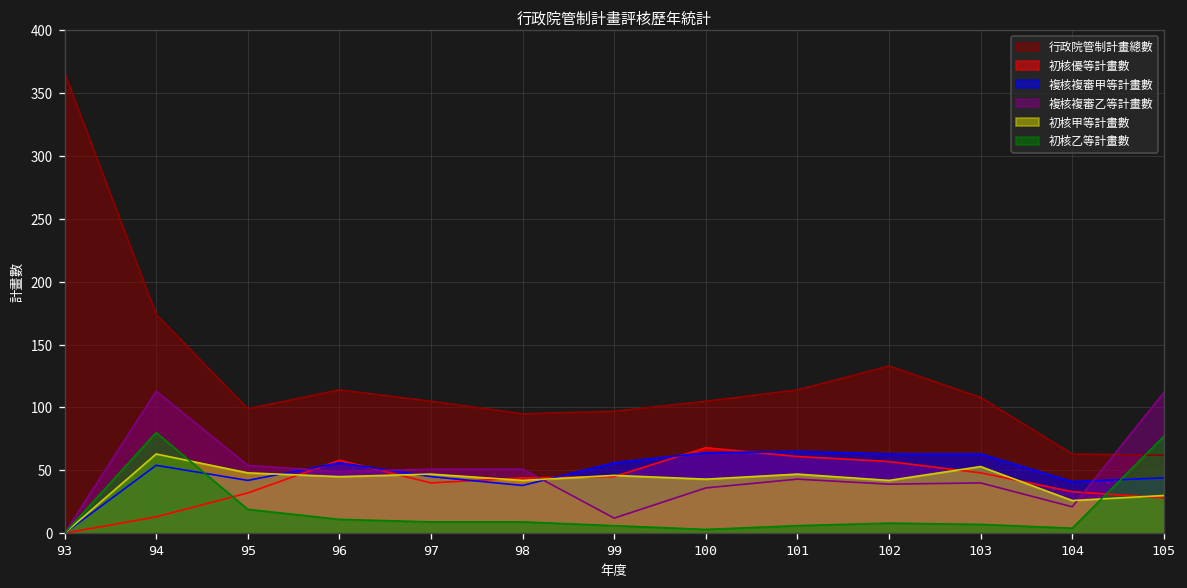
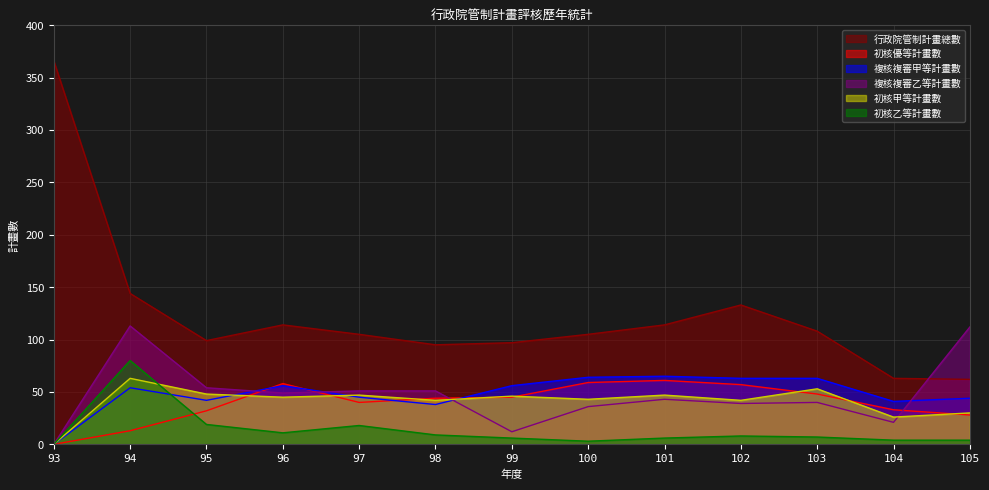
  {
    "行政院管制計畫總數": {
      "93": 366,
-     "94": 174,
+     "94": 144,
      "95": 99,
      "96": 114,
      "97": 105,
      "98": 95,
      "99": 97,
      "100": 105,
      "101": 114,
      "102": 133,
      "103": 108,
      "104": 63,
      "105": 62
    },
    "初核優等計畫數": {
      "94": 13,
      "95": 32,
      "97": 40,
-     "100": 68,
+     "100": 59,
      "101": 61,
      "102": 57,
      "103": 48,
      "104": 33
    },
    "複核複審甲等計畫數": {
      "94": 54,
      "95": 42,
      "98": 38,
      "99": 56,
      "100": 64,
      "101": 65,
      "102": 63,
      "103": 63,
      "104": 41,
      "105": 44
    },
    "複核複審乙等計畫數": {
      "94": 113,
      "95": 54,
      "96": 49,
      "97": 51,
      "98": 51,
      "99": 12,
      "100": 36,
      "101": 43,
      "102": 39,
      "103": 40,
      "104": 21,
      "105": 112
    },
    "初核甲等計畫數": {
      "94": 63,
      "95": 48,
      "96": 45,
      "100": 43,
      "101": 47,
      "102": 42,
      "103": 53,
      "104": 26
    },
    "初核乙等計畫數": {
      "94": 80,
      "95": 19,
      "96": 11,
-     "97": 9,
+     "97": 18,
      "98": 9,
      "99": 6,
      "100": 3,
      "101": 6,
      "102": 8,
      "103": 7,
      "104": 4,
-     "105": 77
+     "105": 4
    }
  }
